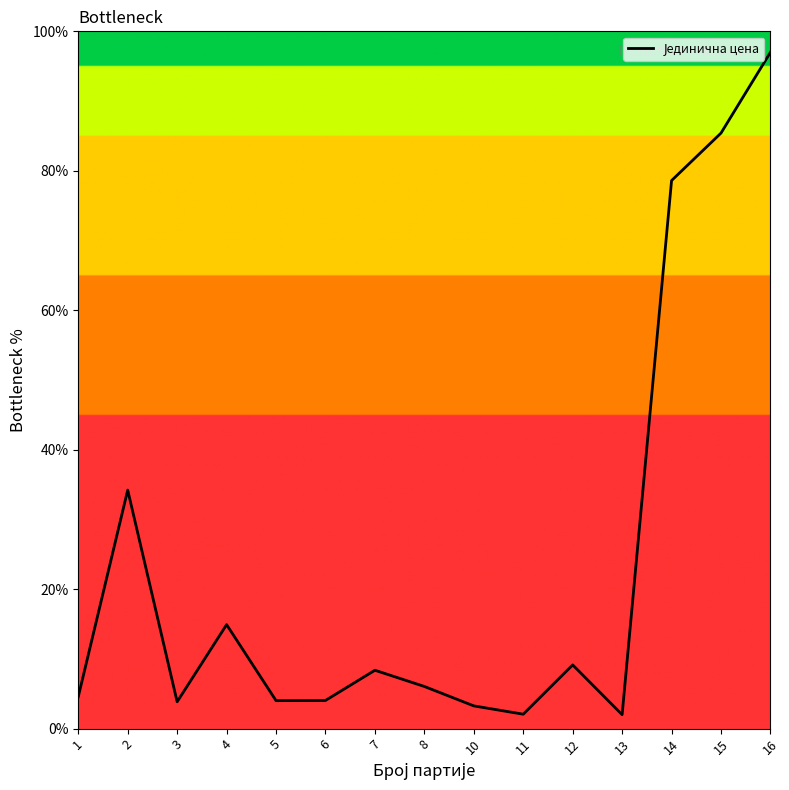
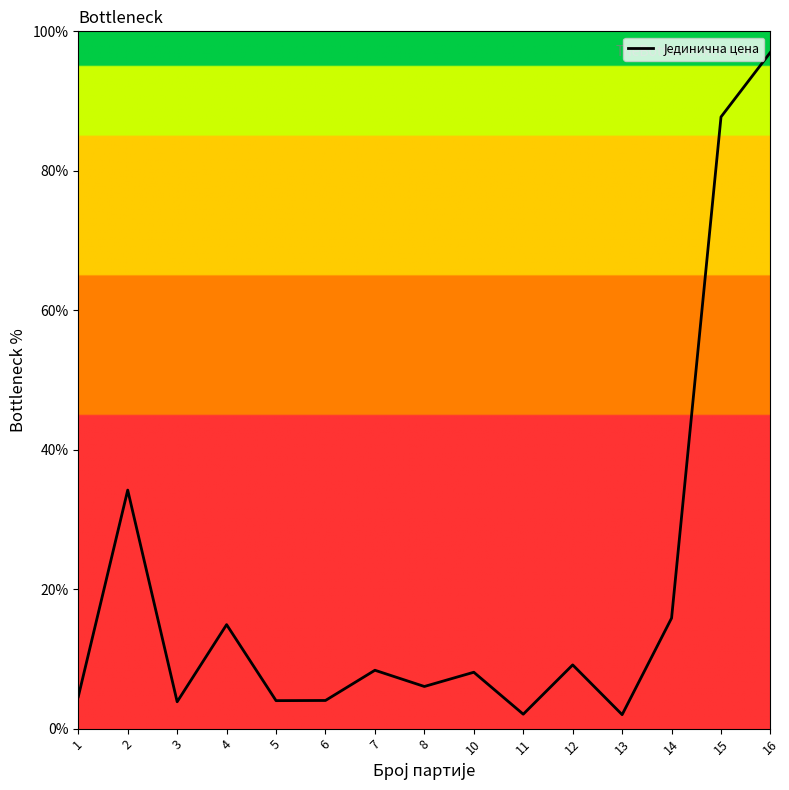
  {
    "1": "5%",
    "2": "34%",
    "3": "4%",
    "4": "15%",
    "5": "4%",
    "6": "4%",
    "7": "8%",
    "8": "6%",
-   "10": "3%",
+   "10": "8%",
    "11": "2%",
    "12": "9%",
    "13": "2%",
-   "14": "79%",
-   "15": "85%",
+   "14": "16%",
+   "15": "88%",
    "16": "97%"
  }
